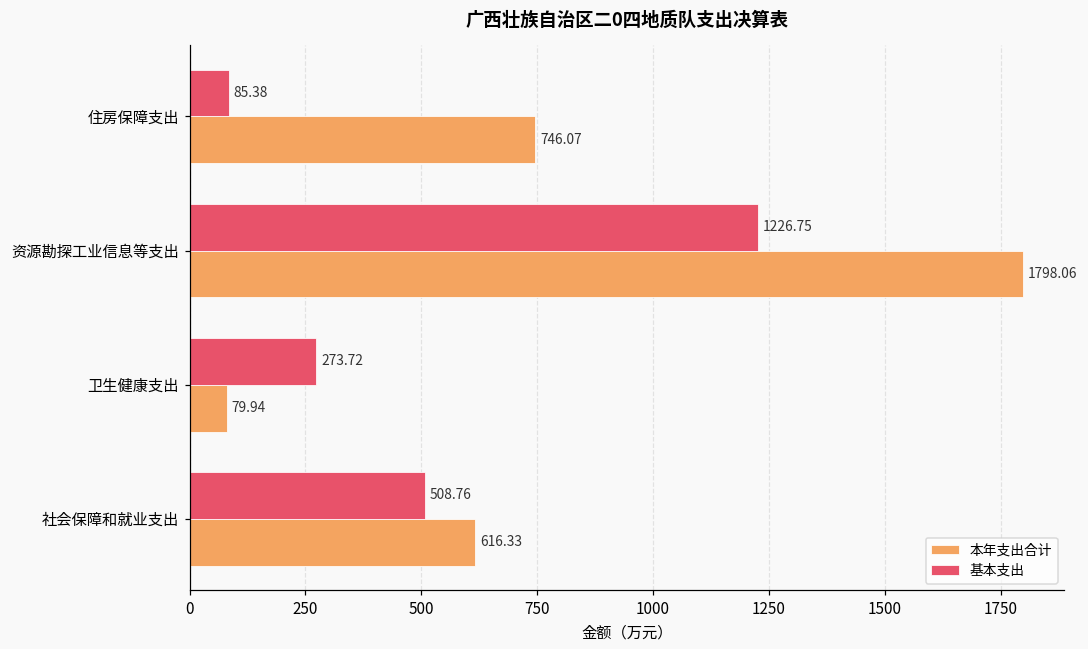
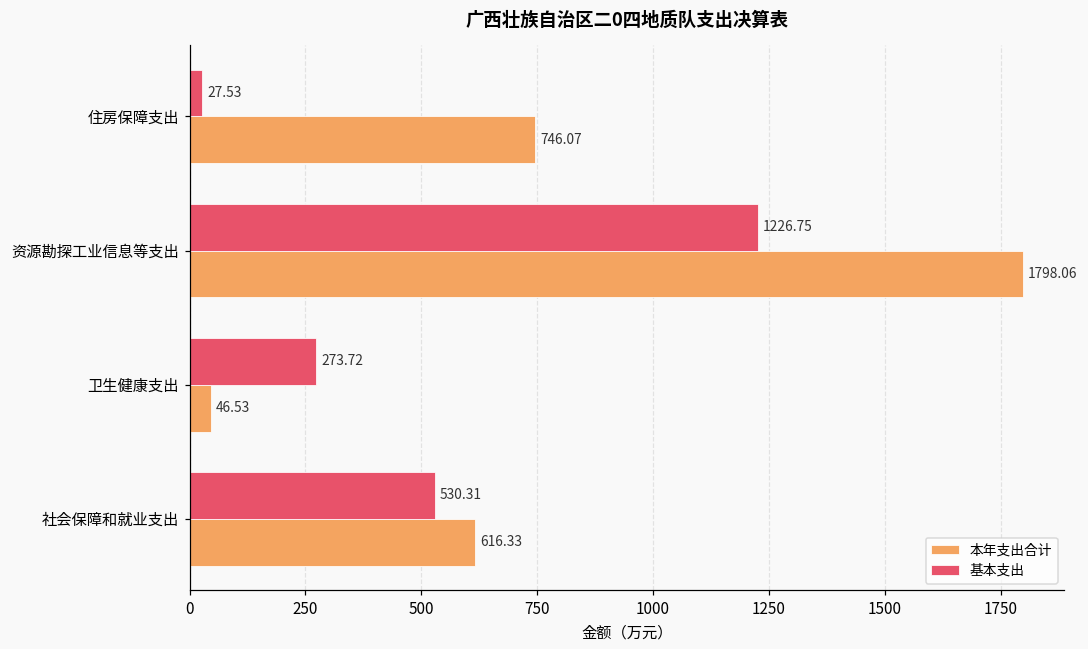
  {
    "本年支出合计": {
      "住房保障支出": 746.07,
      "资源勘探工业信息等支出": 1798.06,
-     "卫生健康支出": 79.94,
+     "卫生健康支出": 46.53,
      "社会保障和就业支出": 616.33
    },
    "基本支出": {
-     "住房保障支出": 85.38,
+     "住房保障支出": 27.53,
      "资源勘探工业信息等支出": 1226.75,
      "卫生健康支出": 273.72,
-     "社会保障和就业支出": 508.76
+     "社会保障和就业支出": 530.31
    }
  }
